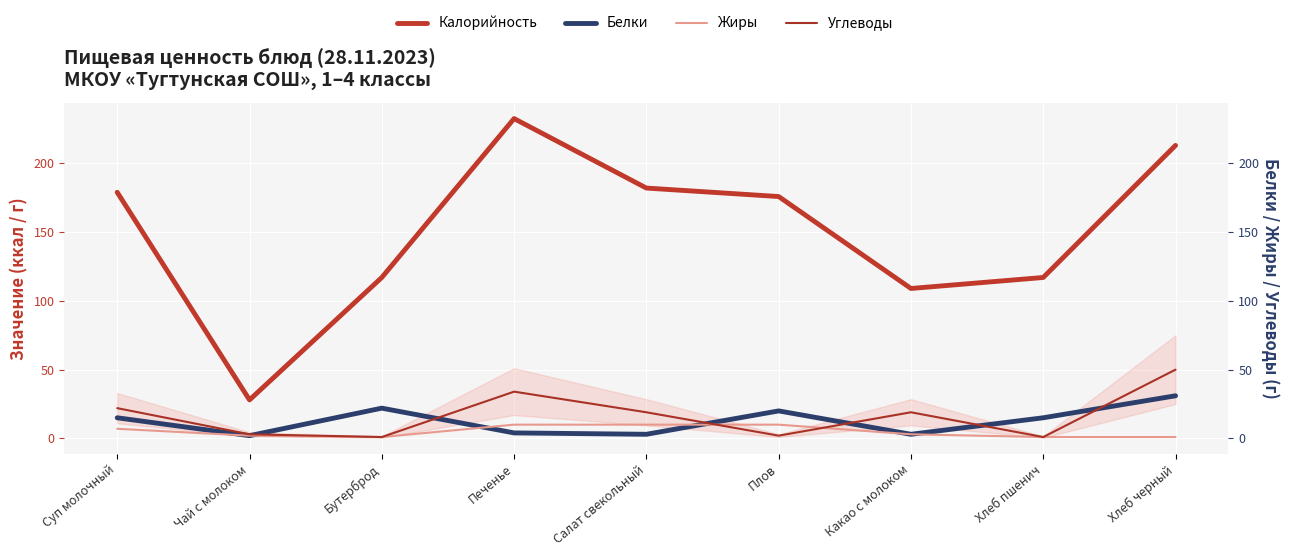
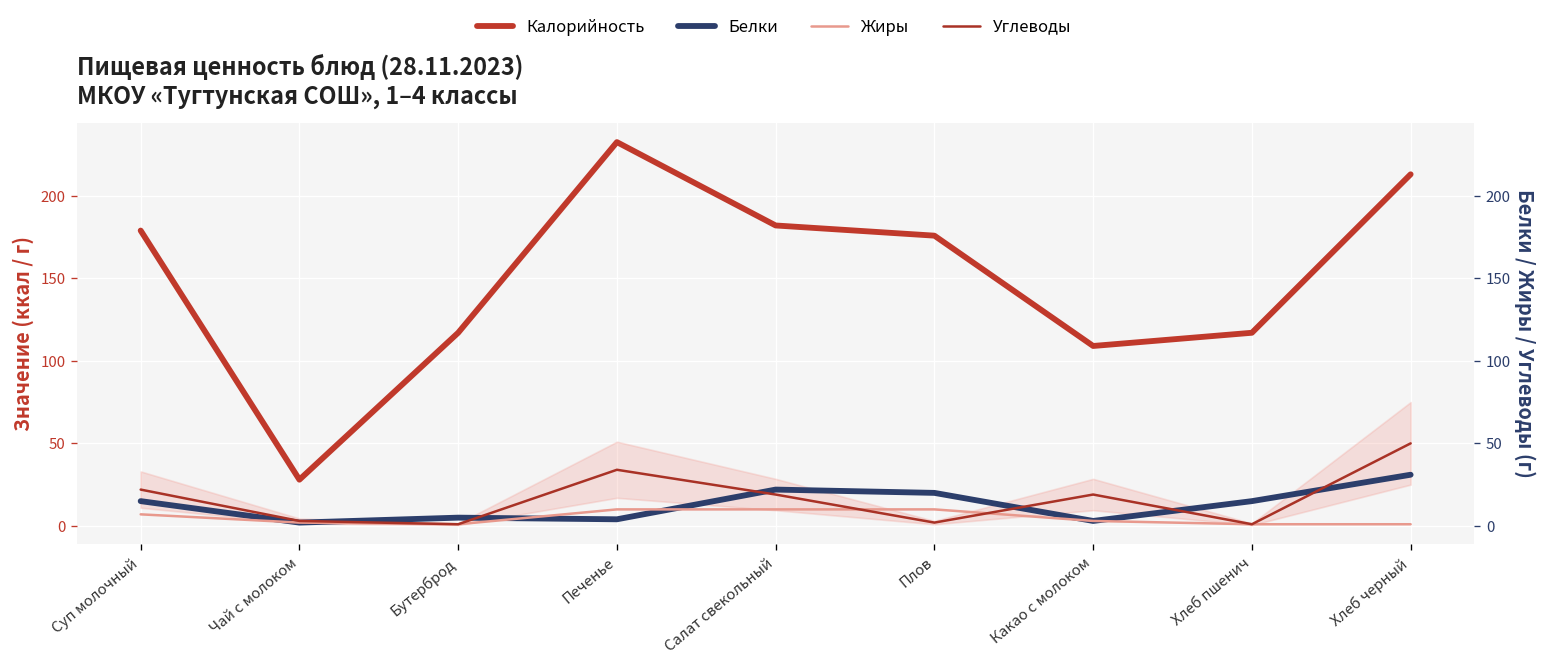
  {
    "Белки": {
      "Суп молочный": 15,
-     "Бутерброд": 22,
+     "Бутерброд": 5,
      "Печенье": 4,
-     "Салат свекольный": 3,
+     "Салат свекольный": 22,
      "Плов": 20,
      "Хлеб пшенич": 15,
      "Хлеб черный": 31
    }
  }
